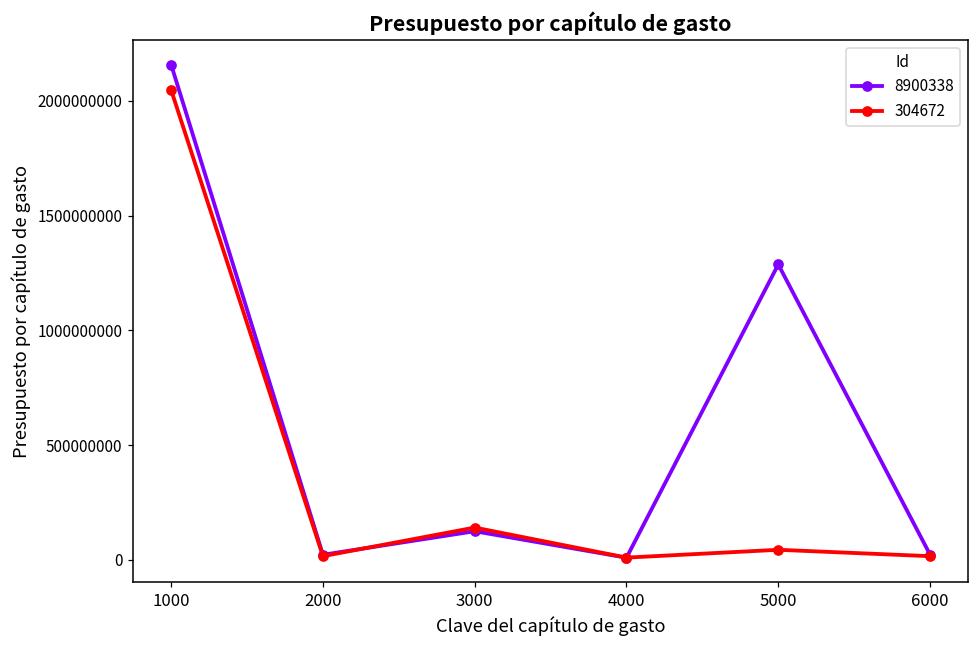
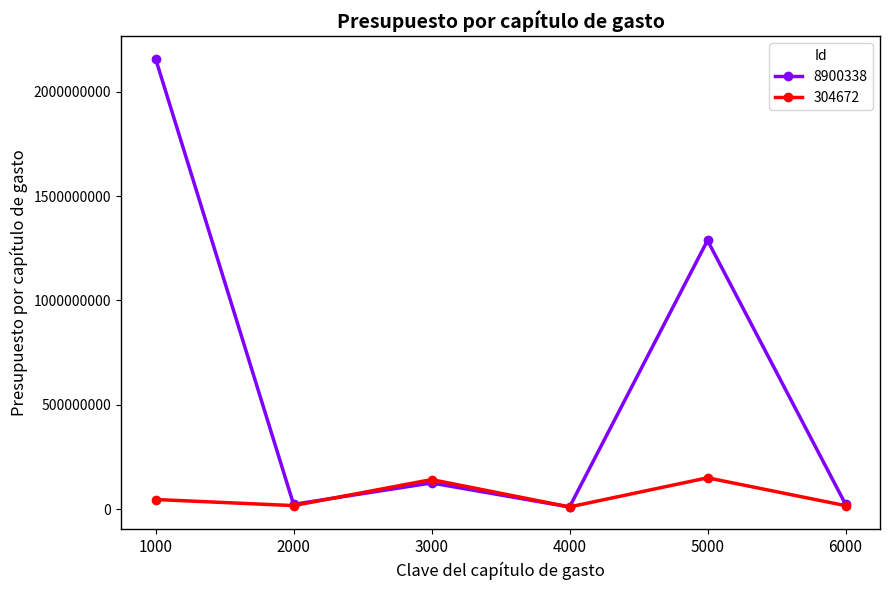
  {
    "8900338": {
      "1000": 2160000000,
      "3000": 130000000,
      "5000": 1290000000
    },
    "304672": {
-     "1000": 2050000000,
+     "1000": 50000000,
      "3000": 140000000,
-     "5000": 40000000
+     "5000": 150000000
    }
  }
